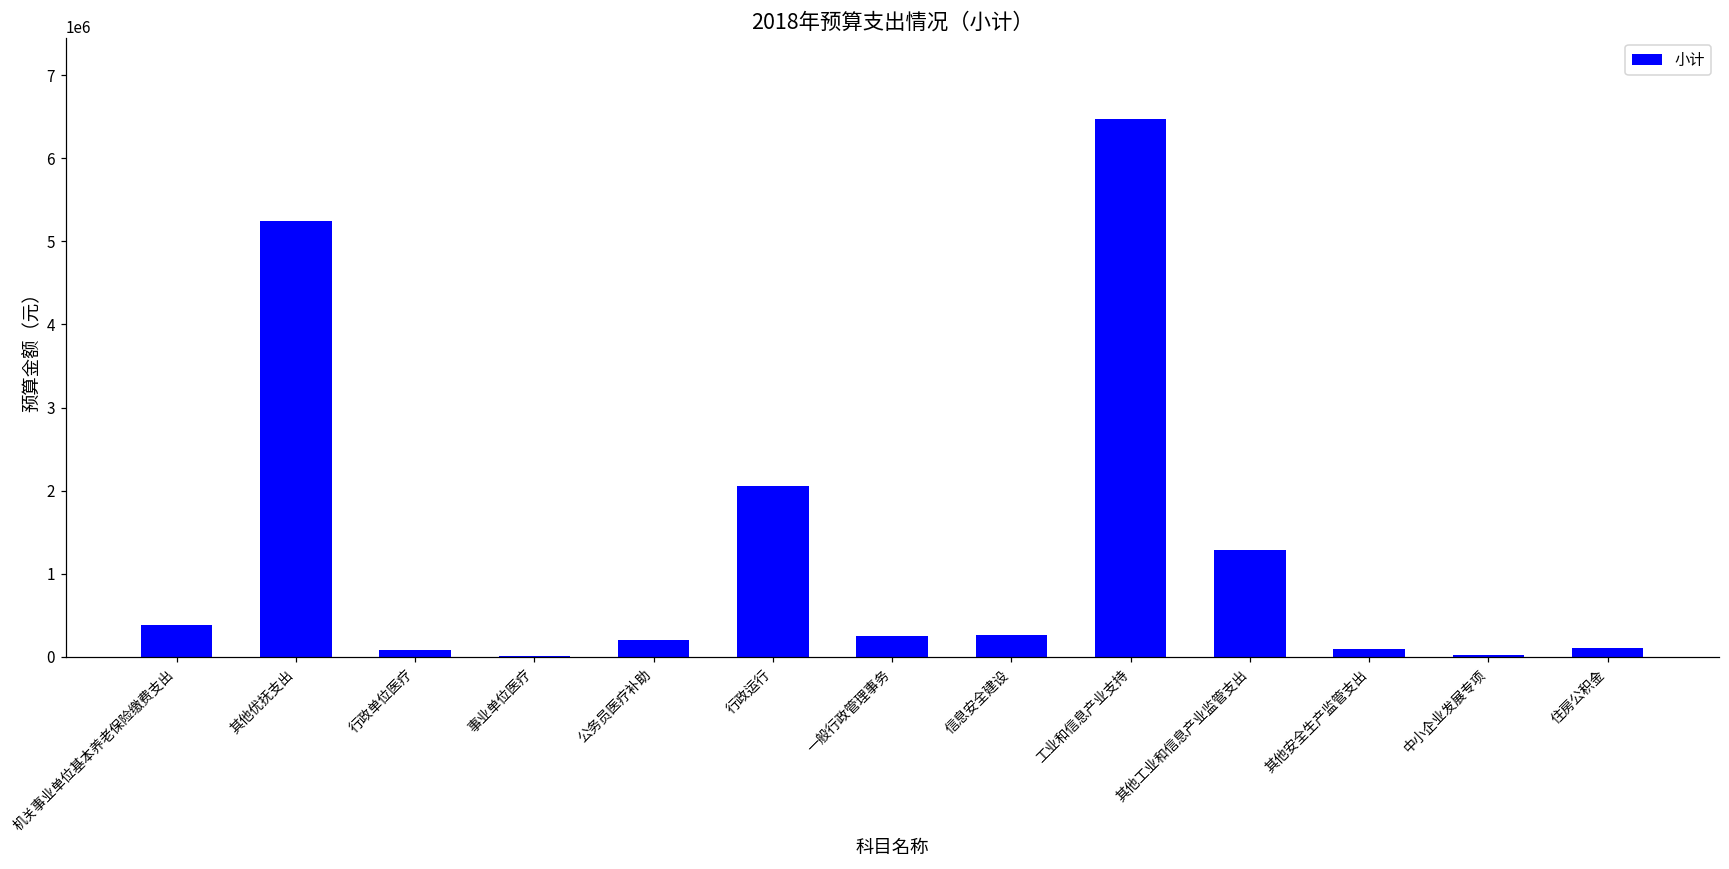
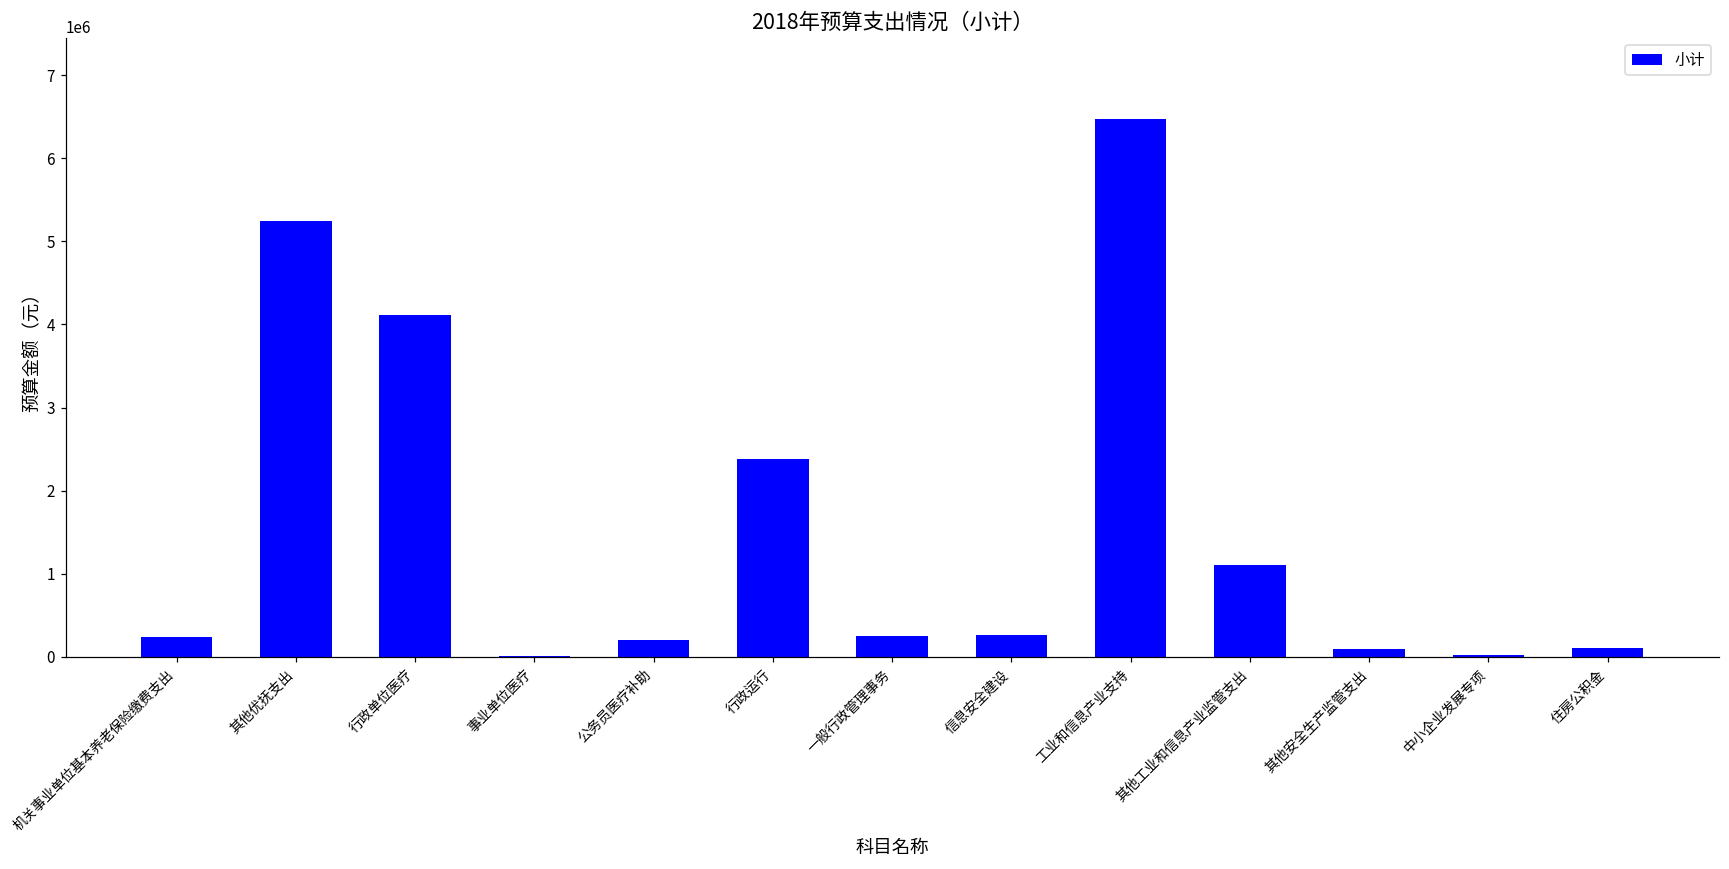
  {
-   "机关事业单位基本养老保险缴费支出": 400000,
+   "机关事业单位基本养老保险缴费支出": 200000,
    "其他优抚支出": 5200000,
-   "行政单位医疗": 100000,
+   "行政单位医疗": 4100000,
    "公务员医疗补助": 200000,
-   "行政运行": 2100000,
+   "行政运行": 2400000,
    "一般行政管理事务": 300000,
    "信息安全建设": 300000,
    "工业和信息产业支持": 6500000,
-   "其他工业和信息产业监管支出": 1300000,
+   "其他工业和信息产业监管支出": 1100000,
    "其他安全生产监管支出": 100000,
    "住房公积金": 100000
  }
